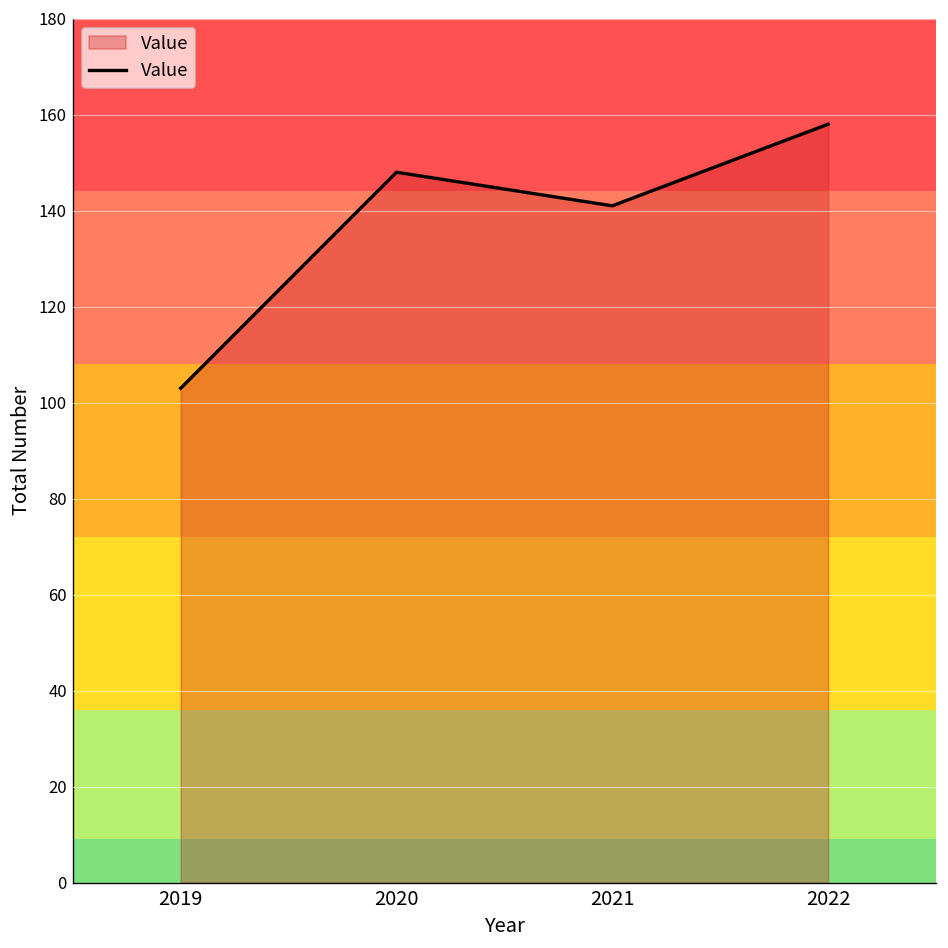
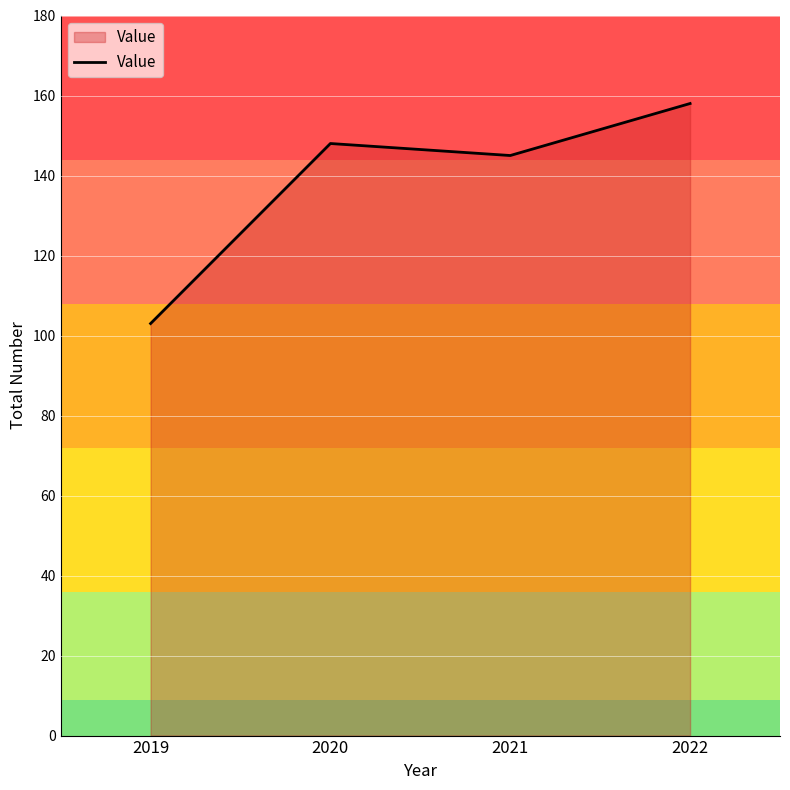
  {
    "2019": 103,
    "2020": 148,
-   "2021": 141,
+   "2021": 145,
    "2022": 158
  }
